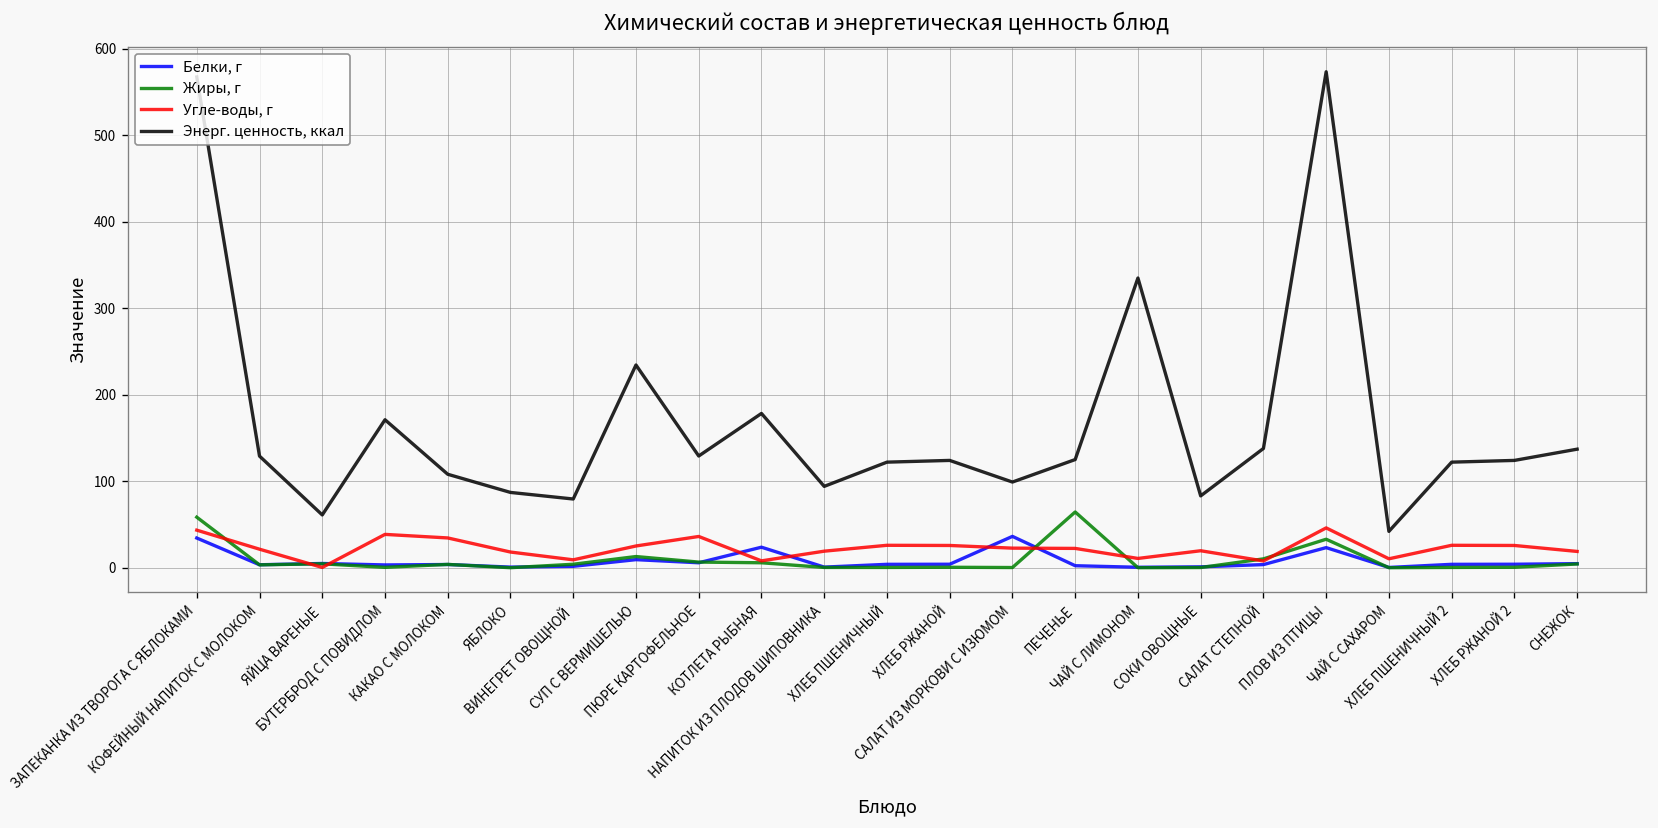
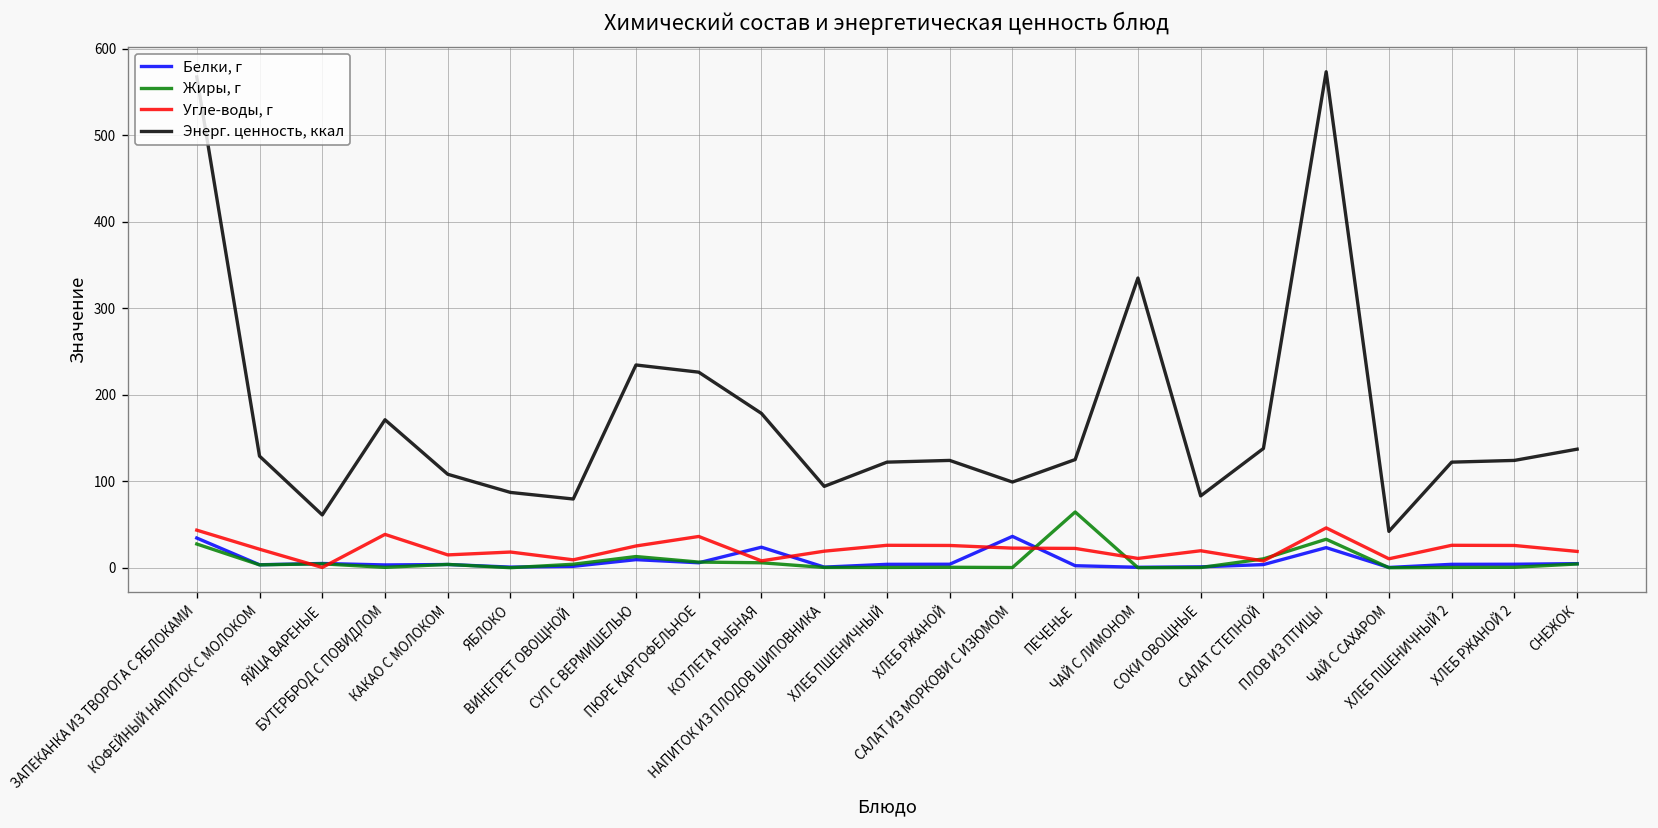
  {
    "Белки, г": {
      "ЗАПЕКАНКА ИЗ ТВОРОГА С ЯБЛОКАМИ": 30,
      "СУП С ВЕРМИШЕЛЬЮ": 10,
      "КОТЛЕТА РЫБНАЯ": 20,
      "ХЛЕБ ПШЕНИЧНЫЙ": 0,
      "САЛАТ ИЗ МОРКОВИ С ИЗЮМОМ": 40,
      "ПЕЧЕНЬЕ": 0,
      "САЛАТ СТЕПНОЙ": 0,
      "ПЛОВ ИЗ ПТИЦЫ": 20,
      "ХЛЕБ ПШЕНИЧНЫЙ 2": 0
    },
    "Жиры, г": {
-     "ЗАПЕКАНКА ИЗ ТВОРОГА С ЯБЛОКАМИ": 60,
+     "ЗАПЕКАНКА ИЗ ТВОРОГА С ЯБЛОКАМИ": 30,
      "СУП С ВЕРМИШЕЛЬЮ": 10,
      "ХЛЕБ ПШЕНИЧНЫЙ": 0,
      "САЛАТ ИЗ МОРКОВИ С ИЗЮМОМ": 0,
      "ПЕЧЕНЬЕ": 60,
      "ПЛОВ ИЗ ПТИЦЫ": 30,
      "ХЛЕБ ПШЕНИЧНЫЙ 2": 0
    },
    "Угле-воды, г": {
      "ЗАПЕКАНКА ИЗ ТВОРОГА С ЯБЛОКАМИ": 40,
      "КОФЕЙНЫЙ НАПИТОК С МОЛОКОМ": 20,
      "ЯЙЦА ВАРЕНЫЕ": 0,
      "БУТЕРБРОД С ПОВИДЛОМ": 40,
-     "КАКАО С МОЛОКОМ": 30,
+     "КАКАО С МОЛОКОМ": 10,
      "ЯБЛОКО": 20,
      "ВИНЕГРЕТ ОВОЩНОЙ": 10,
      "СУП С ВЕРМИШЕЛЬЮ": 30,
      "ПЮРЕ КАРТОФЕЛЬНОЕ": 40,
      "НАПИТОК ИЗ ПЛОДОВ ШИПОВНИКА": 20,
      "ХЛЕБ ПШЕНИЧНЫЙ": 30,
      "ХЛЕБ РЖАНОЙ": 30,
      "САЛАТ ИЗ МОРКОВИ С ИЗЮМОМ": 20,
      "ПЕЧЕНЬЕ": 20,
      "ЧАЙ С ЛИМОНОМ": 10,
      "СОКИ ОВОЩНЫЕ": 20,
      "ПЛОВ ИЗ ПТИЦЫ": 50,
      "ЧАЙ С САХАРОМ": 10,
      "ХЛЕБ ПШЕНИЧНЫЙ 2": 30,
      "ХЛЕБ РЖАНОЙ 2": 30,
      "СНЕЖОК": 20
    },
    "Энерг. ценность, ккал": {
      "КОФЕЙНЫЙ НАПИТОК С МОЛОКОМ": 130,
      "ЯЙЦА ВАРЕНЫЕ": 60,
      "БУТЕРБРОД С ПОВИДЛОМ": 170,
      "КАКАО С МОЛОКОМ": 110,
      "ЯБЛОКО": 90,
      "ВИНЕГРЕТ ОВОЩНОЙ": 80,
      "СУП С ВЕРМИШЕЛЬЮ": 230,
-     "ПЮРЕ КАРТОФЕЛЬНОЕ": 130,
+     "ПЮРЕ КАРТОФЕЛЬНОЕ": 230,
      "КОТЛЕТА РЫБНАЯ": 180,
      "НАПИТОК ИЗ ПЛОДОВ ШИПОВНИКА": 90,
      "ХЛЕБ ПШЕНИЧНЫЙ": 120,
      "ХЛЕБ РЖАНОЙ": 120,
      "САЛАТ ИЗ МОРКОВИ С ИЗЮМОМ": 100,
      "ПЕЧЕНЬЕ": 130,
      "ЧАЙ С ЛИМОНОМ": 330,
      "СОКИ ОВОЩНЫЕ": 80,
      "САЛАТ СТЕПНОЙ": 140,
      "ПЛОВ ИЗ ПТИЦЫ": 570,
      "ЧАЙ С САХАРОМ": 40,
      "ХЛЕБ ПШЕНИЧНЫЙ 2": 120,
      "ХЛЕБ РЖАНОЙ 2": 120,
      "СНЕЖОК": 140
    }
  }
